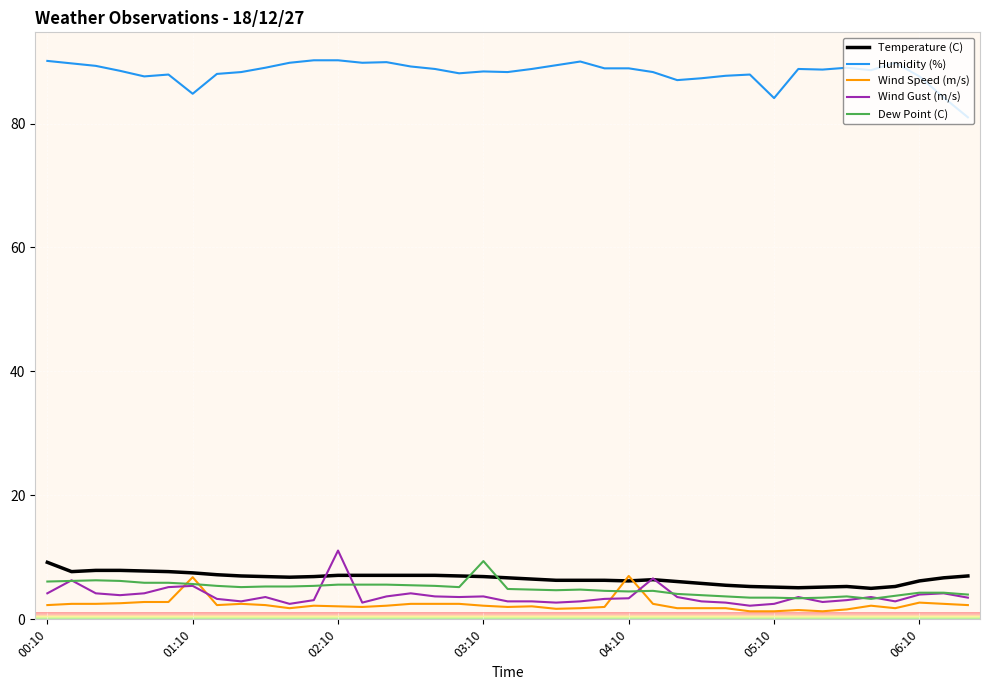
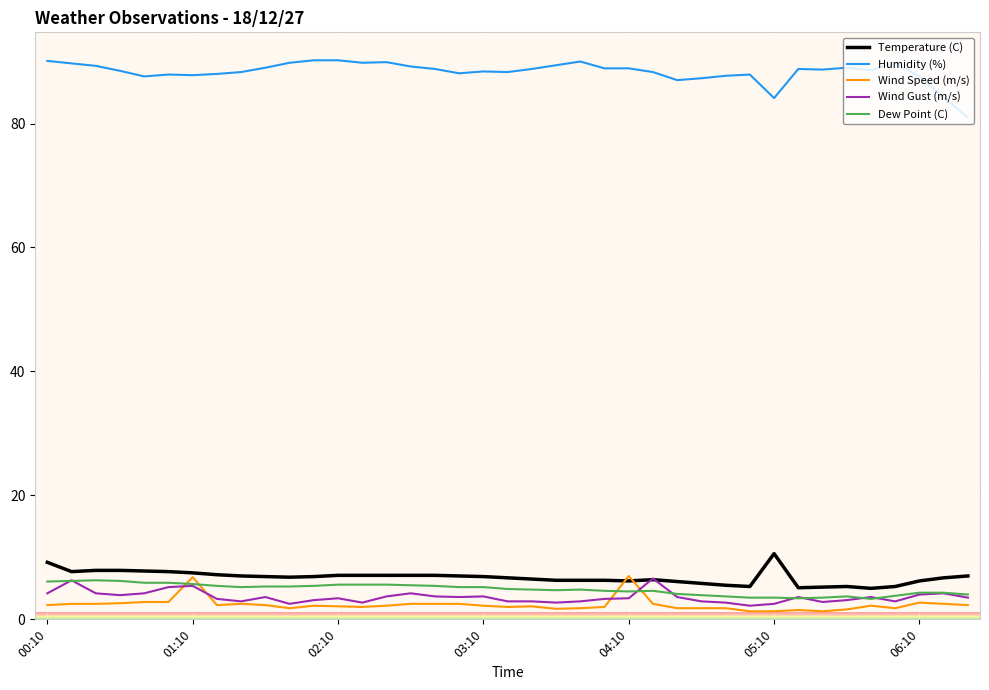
  {
    "Temperature (C)": {
      "00:10": 9,
      "01:10": 8,
      "02:10": 7,
      "03:10": 7,
      "04:10": 6,
-     "05:10": 5,
+     "05:10": 11,
      "06:10": 6
    },
    "Humidity (%)": {
      "00:10": 90,
-     "01:10": 85,
+     "01:10": 88,
      "02:10": 90,
      "03:10": 88,
      "04:10": 89,
      "05:10": 84
    },
    "Wind Speed (m/s)": {
      "00:10": 2,
      "01:10": 7,
      "02:10": 2,
      "03:10": 2,
      "04:10": 7,
      "05:10": 1,
      "06:10": 3
    },
    "Wind Gust (m/s)": {
      "00:10": 4,
-     "02:10": 11,
+     "02:10": 3,
      "03:10": 4,
      "04:10": 3,
      "05:10": 3
    },
    "Dew Point (C)": {
      "00:10": 6,
      "02:10": 6,
-     "03:10": 9,
+     "03:10": 5,
      "04:10": 5,
      "05:10": 4
    }
  }
